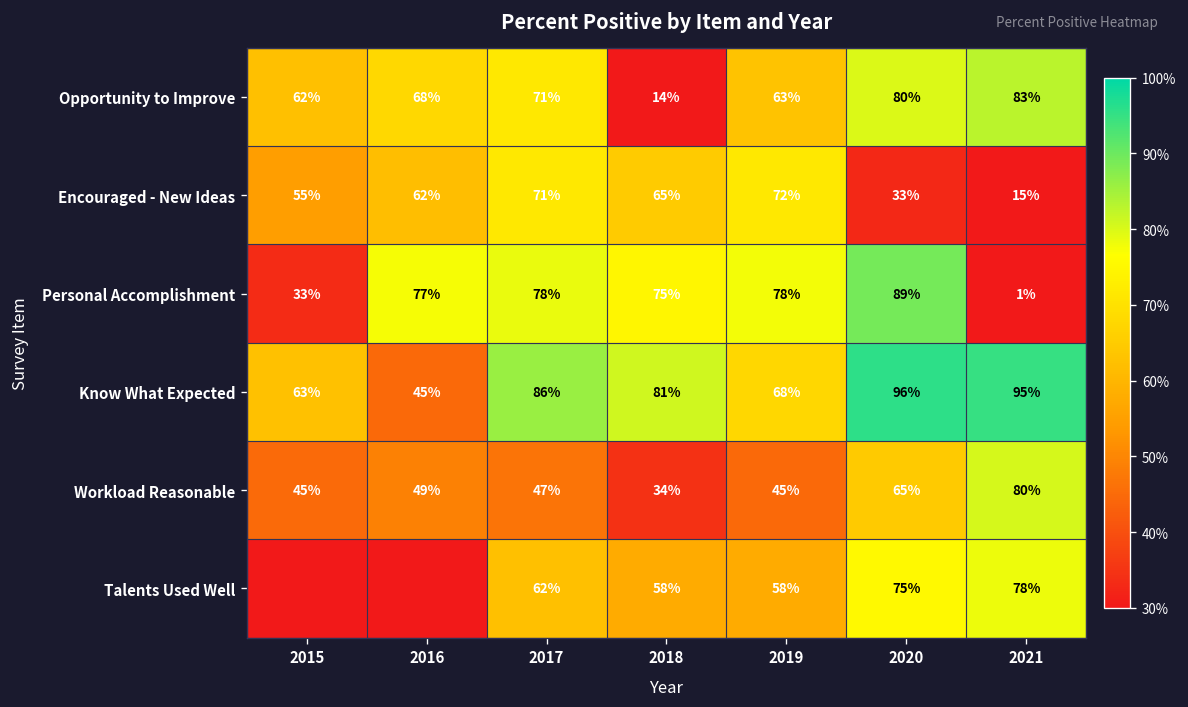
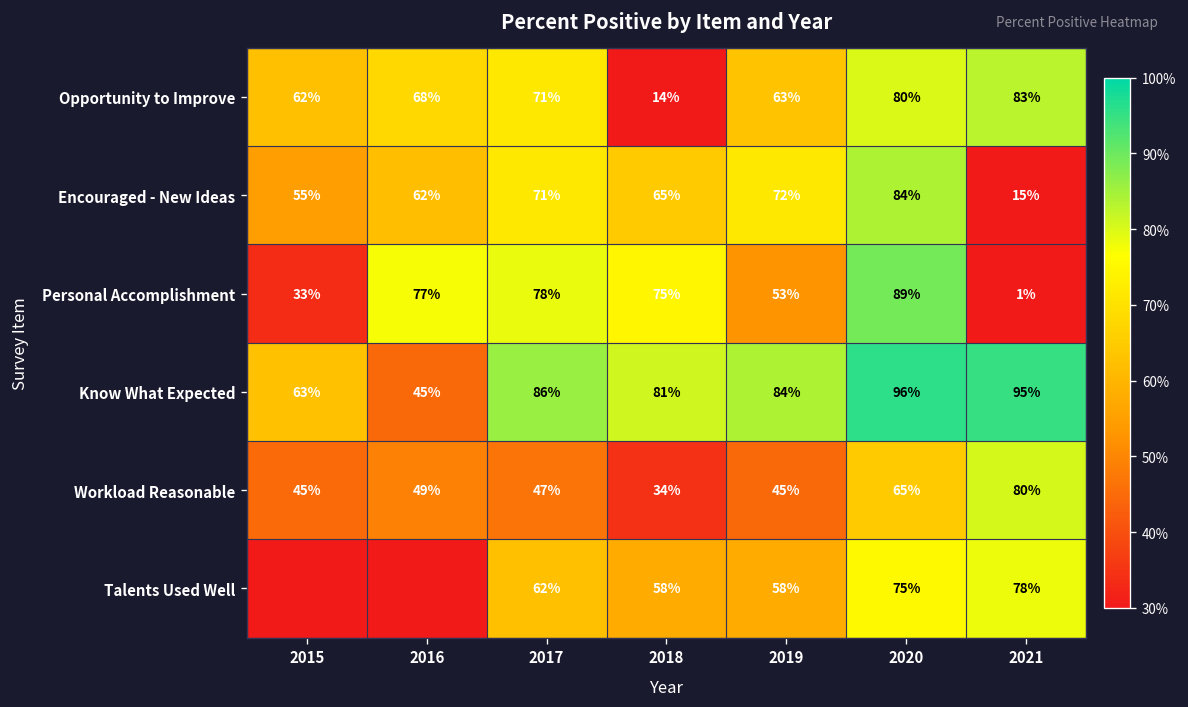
  {
    "Opportunity to Improve": {
      "2015": "62%",
      "2016": "68%",
      "2017": "71%",
      "2018": "14%",
      "2019": "63%",
      "2020": "80%",
      "2021": "83%"
    },
    "Encouraged - New Ideas": {
      "2015": "55%",
      "2016": "62%",
      "2017": "71%",
      "2018": "65%",
      "2019": "72%",
-     "2020": "33%",
+     "2020": "84%",
      "2021": "15%"
    },
    "Personal Accomplishment": {
      "2015": "33%",
      "2016": "77%",
      "2017": "78%",
      "2018": "75%",
-     "2019": "78%",
+     "2019": "53%",
      "2020": "89%",
      "2021": "1%"
    },
    "Know What Expected": {
      "2015": "63%",
      "2016": "45%",
      "2017": "86%",
      "2018": "81%",
-     "2019": "68%",
+     "2019": "84%",
      "2020": "96%",
      "2021": "95%"
    },
    "Workload Reasonable": {
      "2015": "45%",
      "2016": "49%",
      "2017": "47%",
      "2018": "34%",
      "2019": "45%",
      "2020": "65%",
      "2021": "80%"
    },
    "Talents Used Well": {
      "2017": "62%",
      "2018": "58%",
      "2019": "58%",
      "2020": "75%",
      "2021": "78%"
    }
  }
